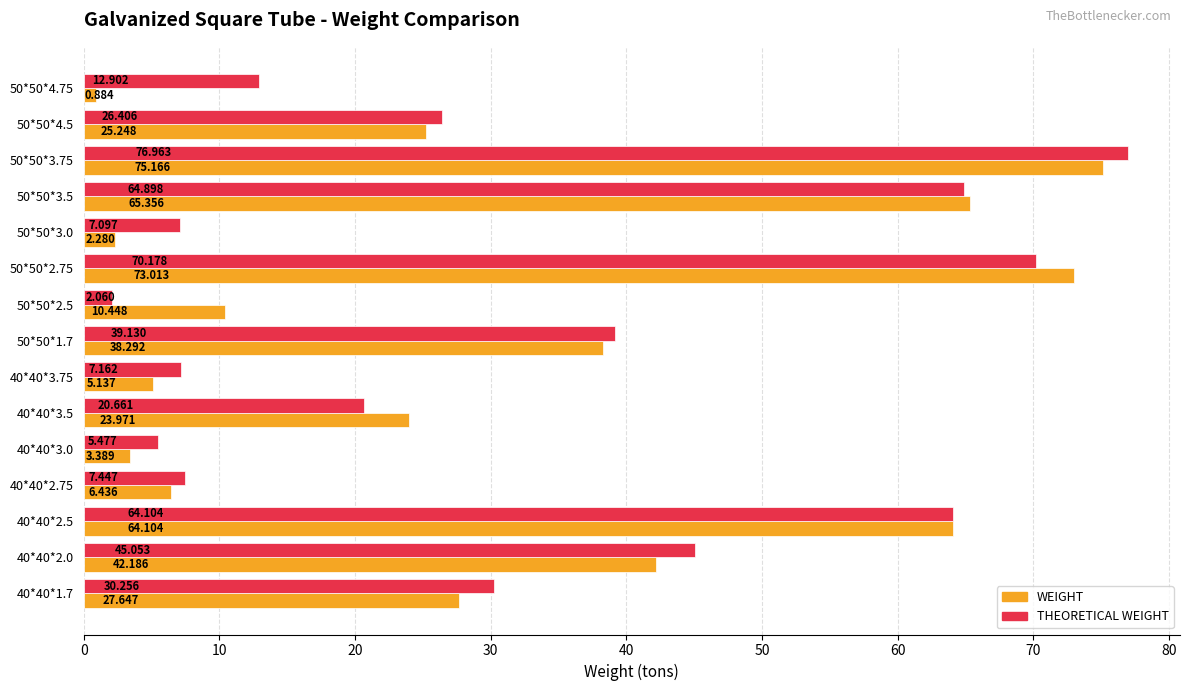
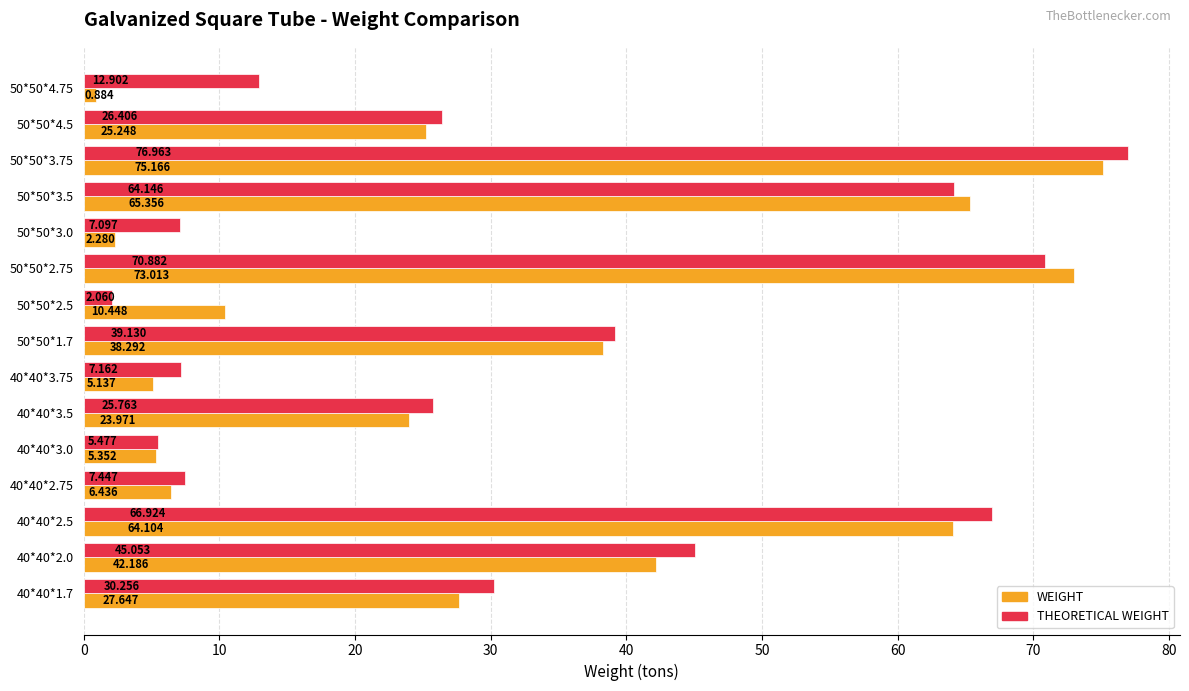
  {
    "WEIGHT": {
      "50*50*4.75": 0.884,
      "50*50*4.5": 25.248,
      "50*50*3.75": 75.166,
      "50*50*3.5": 65.356,
      "50*50*3.0": 2.280,
      "50*50*2.75": 73.013,
      "50*50*2.5": 10.448,
      "50*50*1.7": 38.292,
      "40*40*3.75": 5.137,
      "40*40*3.5": 23.971,
-     "40*40*3.0": 3.389,
+     "40*40*3.0": 5.352,
      "40*40*2.75": 6.436,
      "40*40*2.5": 64.104,
      "40*40*2.0": 42.186,
      "40*40*1.7": 27.647
    },
    "THEORETICAL WEIGHT": {
      "50*50*4.75": 12.902,
      "50*50*4.5": 26.406,
      "50*50*3.75": 76.963,
-     "50*50*3.5": 64.898,
+     "50*50*3.5": 64.146,
      "50*50*3.0": 7.097,
-     "50*50*2.75": 70.178,
+     "50*50*2.75": 70.882,
      "50*50*2.5": 2.060,
      "50*50*1.7": 39.130,
      "40*40*3.75": 7.162,
-     "40*40*3.5": 20.661,
+     "40*40*3.5": 25.763,
      "40*40*3.0": 5.477,
      "40*40*2.75": 7.447,
-     "40*40*2.5": 64.104,
+     "40*40*2.5": 66.924,
      "40*40*2.0": 45.053,
      "40*40*1.7": 30.256
    }
  }
